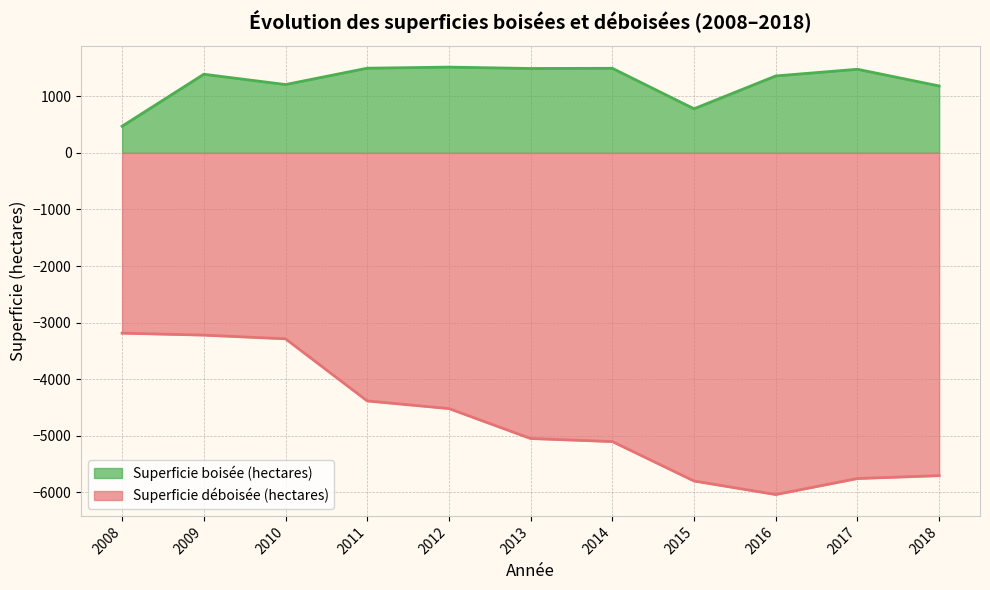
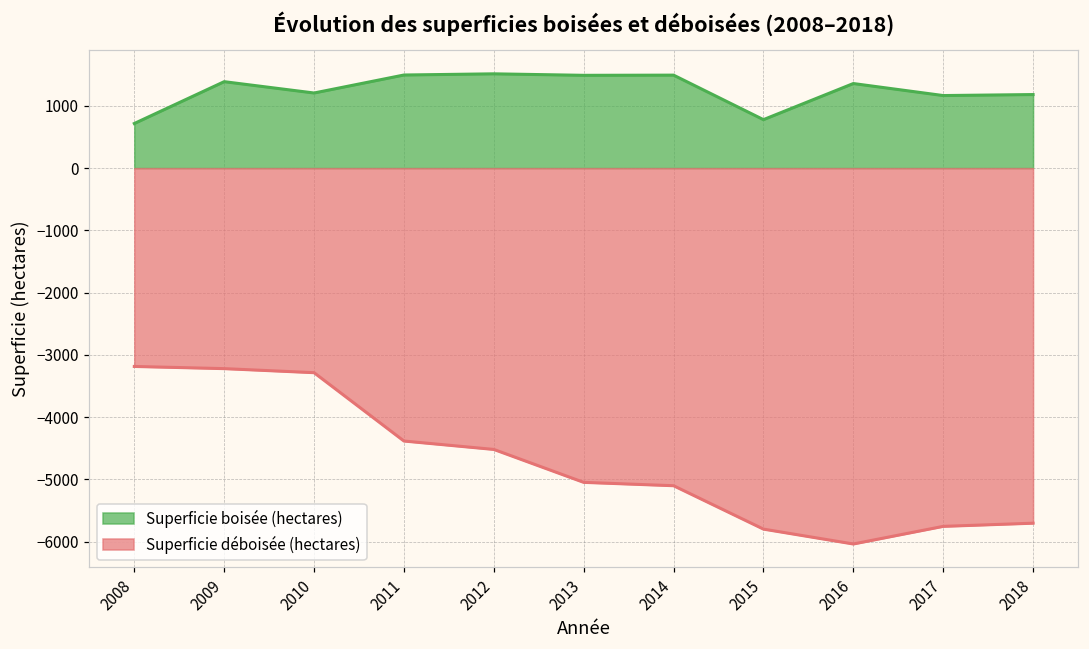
  {
    "Superficie boisée (hectares)": {
-     "2008": 500,
+     "2008": 700,
      "2009": 1400,
      "2010": 1200,
      "2011": 1500,
      "2012": 1500,
      "2013": 1500,
      "2014": 1500,
      "2015": 800,
      "2016": 1400,
-     "2017": 1500,
+     "2017": 1200,
      "2018": 1200
    }
  }
